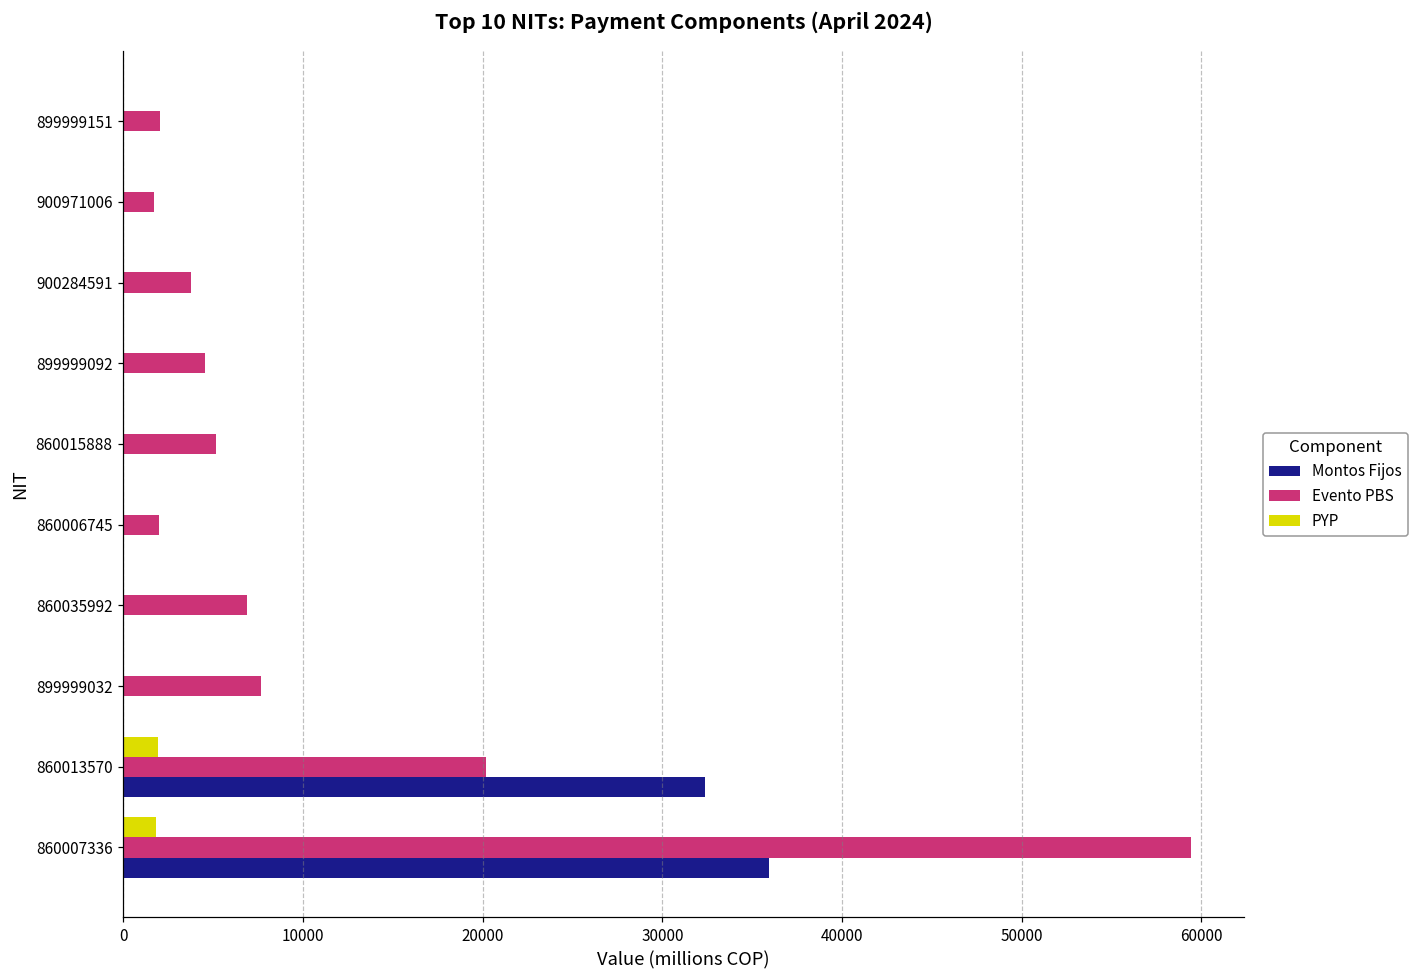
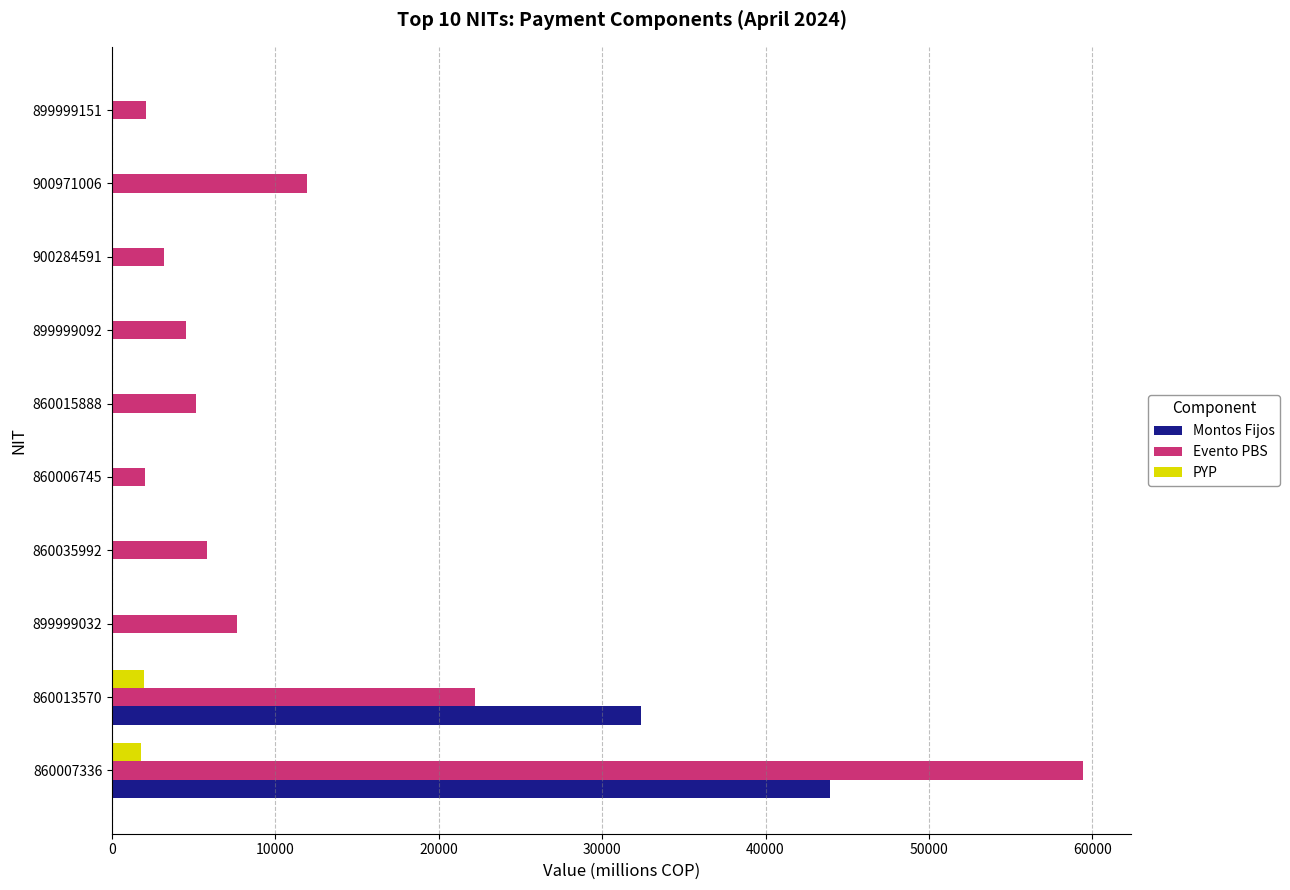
  {
    "Montos Fijos": {
      "899999151": 0,
      "900971006": 0,
      "900284591": 0,
      "899999092": 0,
      "860015888": 0,
      "860006745": 0,
      "860035992": 0,
      "899999032": 0,
      "860013570": 32400,
-     "860007336": 35900
+     "860007336": 44000
    },
    "Evento PBS": {
      "899999151": 2100,
-     "900971006": 1700,
-     "900284591": 3800,
+     "900971006": 12000,
+     "900284591": 3200,
      "899999092": 4500,
      "860015888": 5100,
      "860006745": 2000,
-     "860035992": 6900,
+     "860035992": 5800,
      "899999032": 7600,
-     "860013570": 20200,
+     "860013570": 22200,
      "860007336": 59400
    },
    "PYP": {
      "900971006": 0,
      "900284591": 0,
      "860015888": 0,
      "860006745": 0,
      "860035992": 0,
      "899999032": 0,
      "860013570": 2000,
      "860007336": 1800
    }
  }
